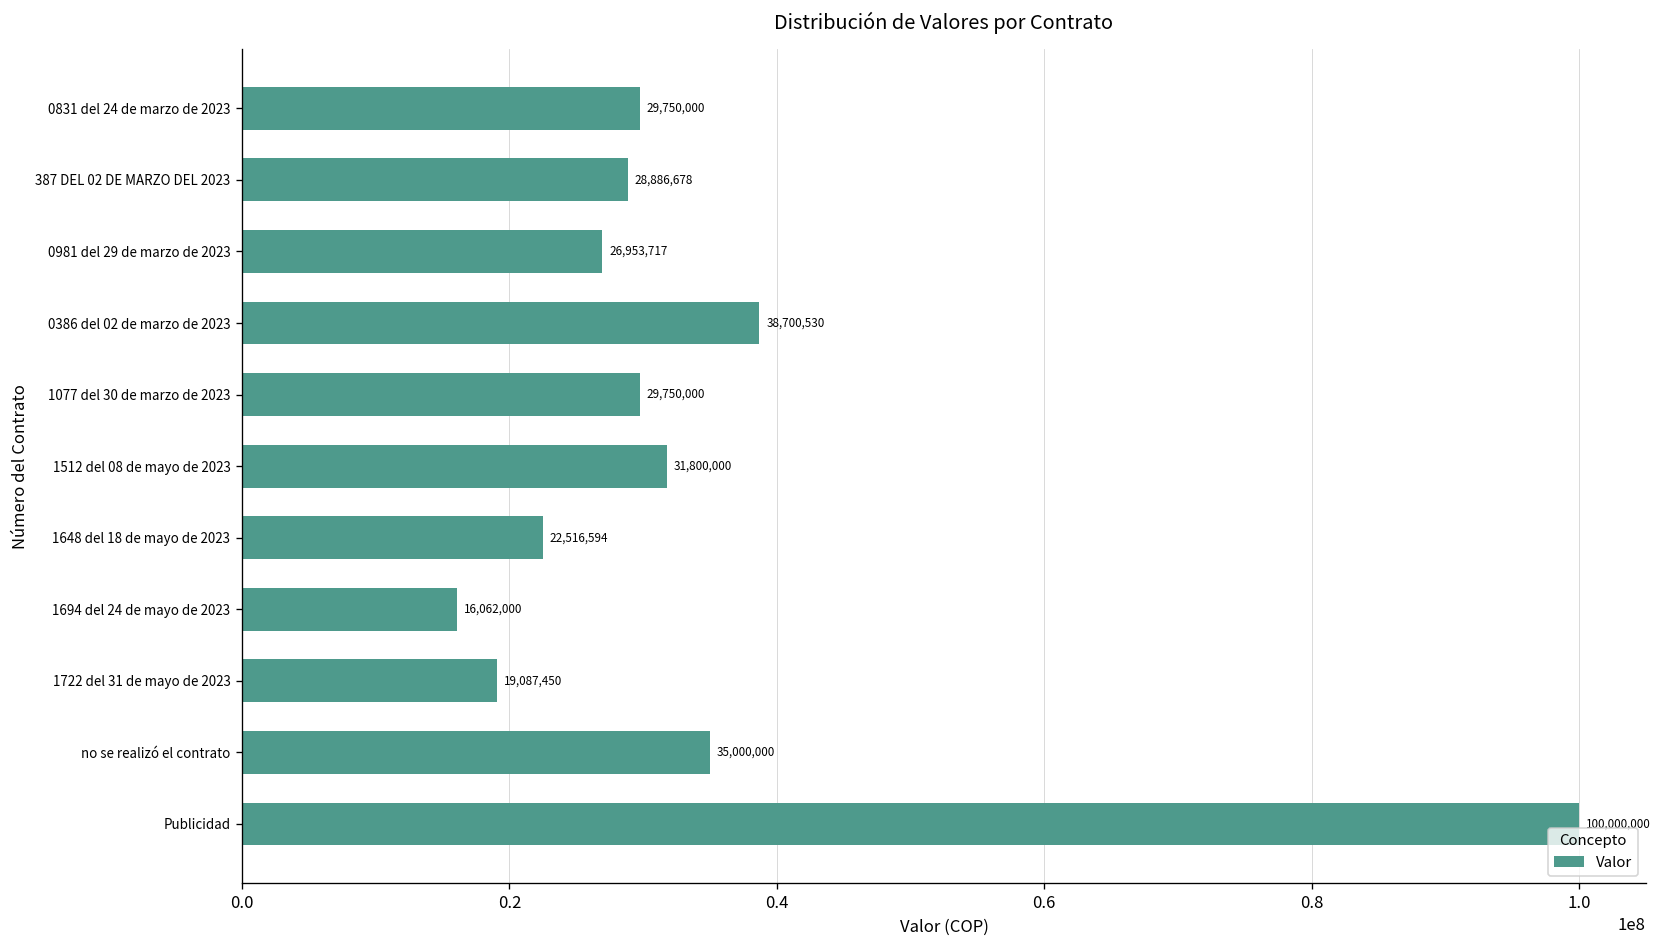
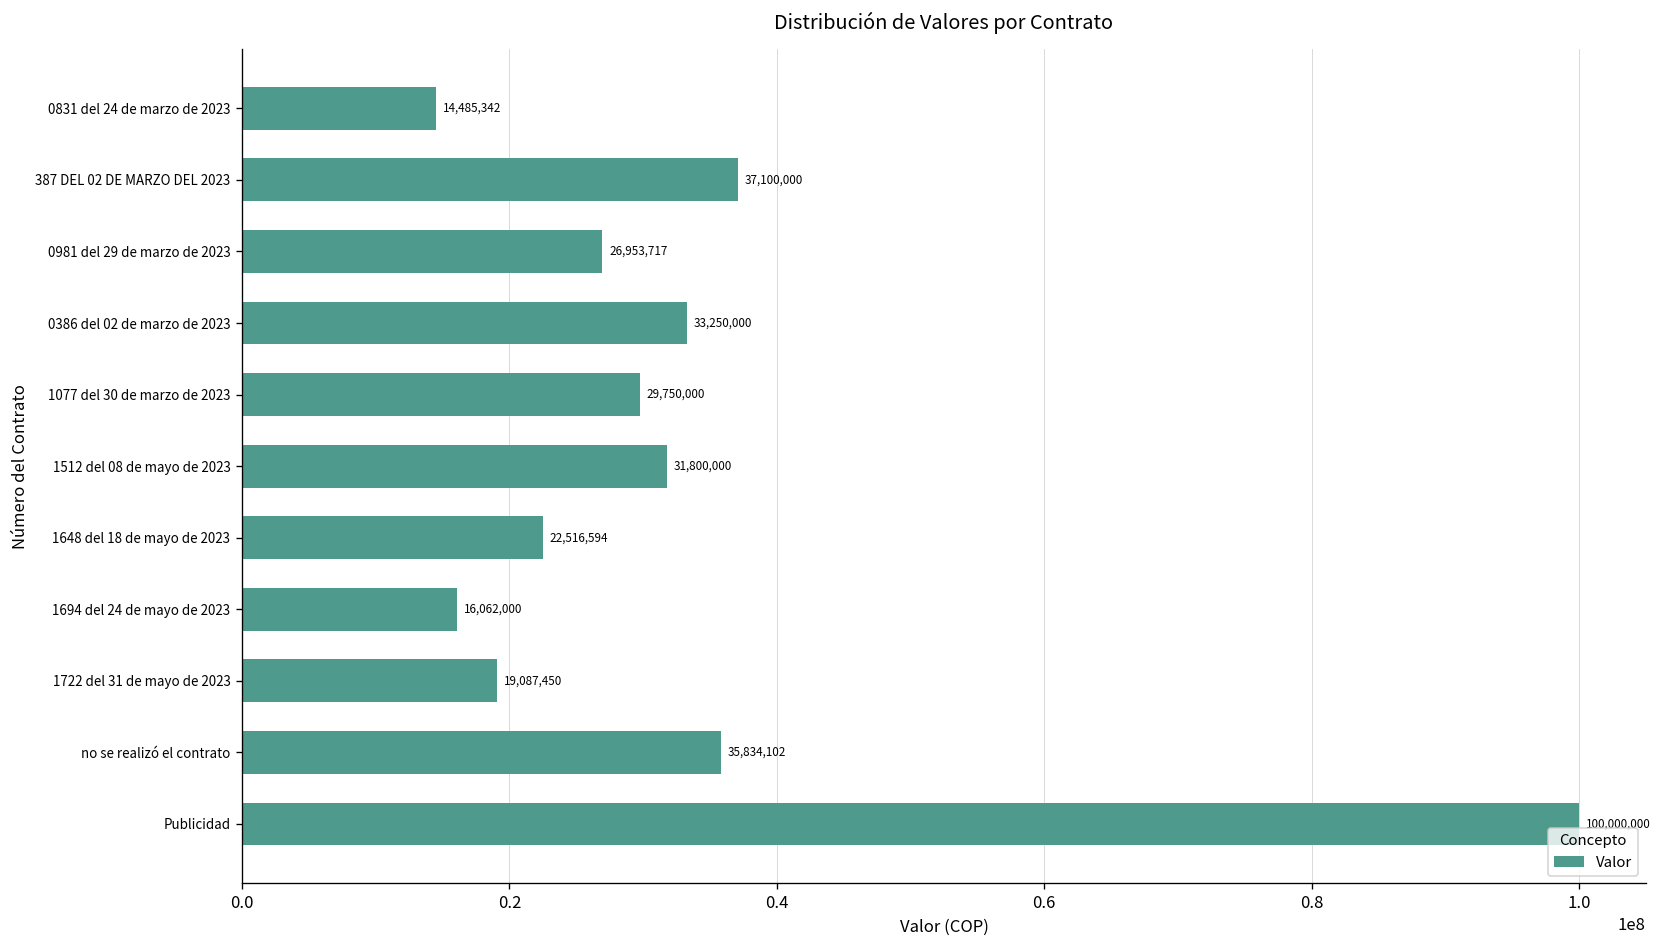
  {
-   "0831 del 24 de marzo de 2023": "29,750,000",
-   "387 DEL 02 DE MARZO DEL 2023": "28,886,678",
+   "0831 del 24 de marzo de 2023": "14,485,342",
+   "387 DEL 02 DE MARZO DEL 2023": "37,100,000",
    "0981 del 29 de marzo de 2023": "26,953,717",
-   "0386 del 02 de marzo de 2023": "38,700,530",
+   "0386 del 02 de marzo de 2023": "33,250,000",
    "1077 del 30 de marzo de 2023": "29,750,000",
    "1512 del 08 de mayo de 2023": "31,800,000",
    "1648 del 18 de mayo de 2023": "22,516,594",
    "1694 del 24 de mayo de 2023": "16,062,000",
    "1722 del 31 de mayo de 2023": "19,087,450",
-   "no se realizó el contrato": "35,000,000"
+   "no se realizó el contrato": "35,834,102"
  }
